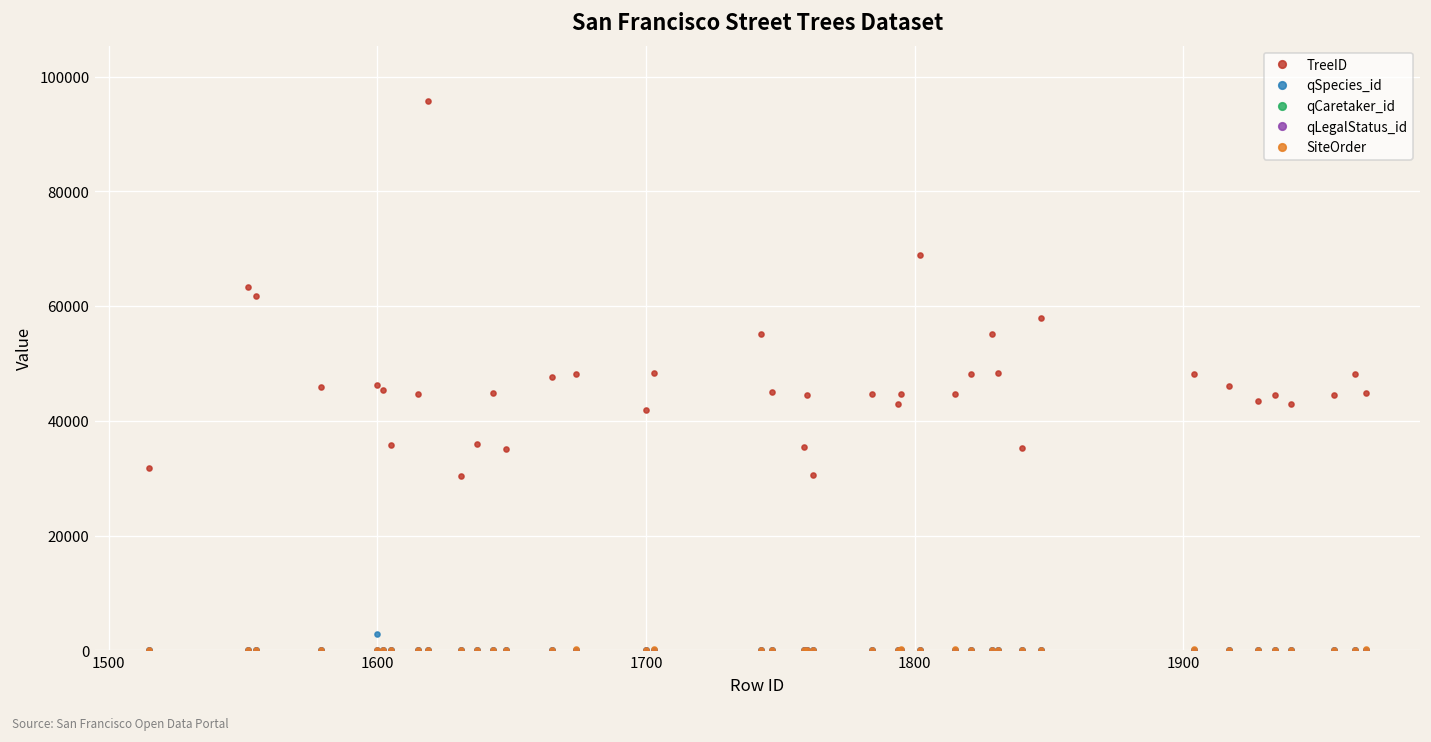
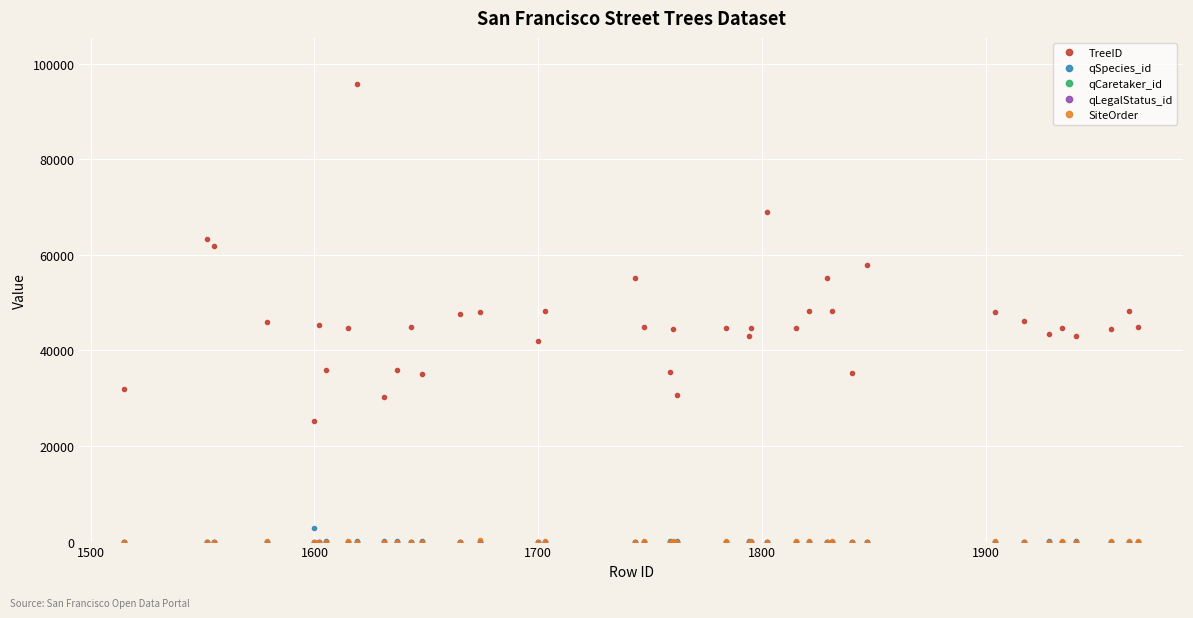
  {
    "TreeID": {
-     "1600": 46000,
+     "1600": 25000,
      "1700": 42000
    },
    "qSpecies_id": {
      "1600": 3000
    }
  }
